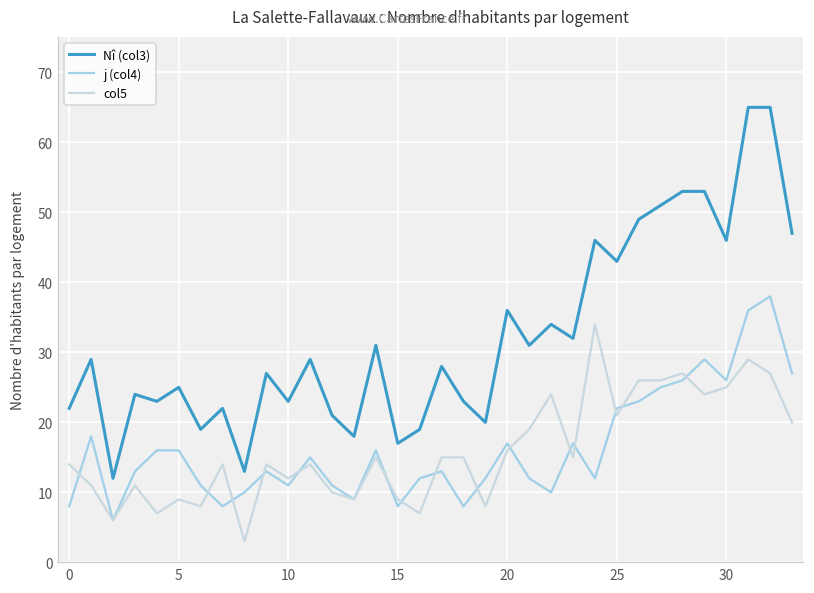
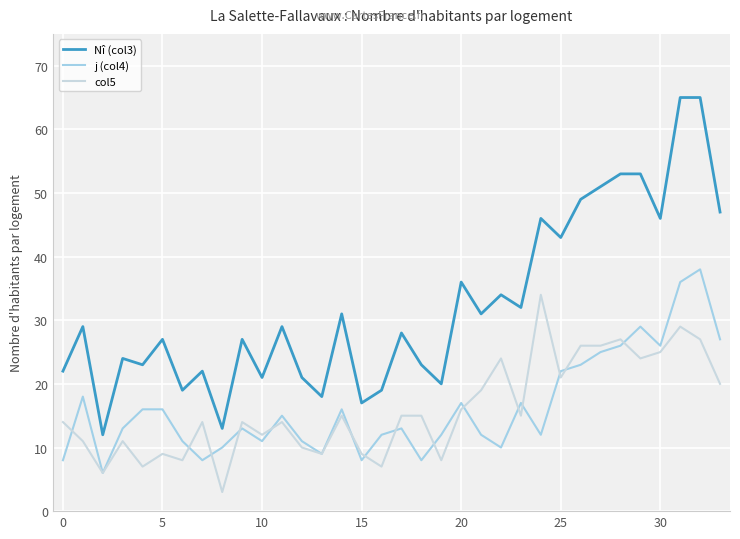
  {
    "Nî (col3)": {
      "0": 22,
-     "5": 25,
-     "10": 23,
+     "5": 27,
+     "10": 21,
      "15": 17,
      "20": 36,
      "25": 43,
      "30": 46
    }
  }
